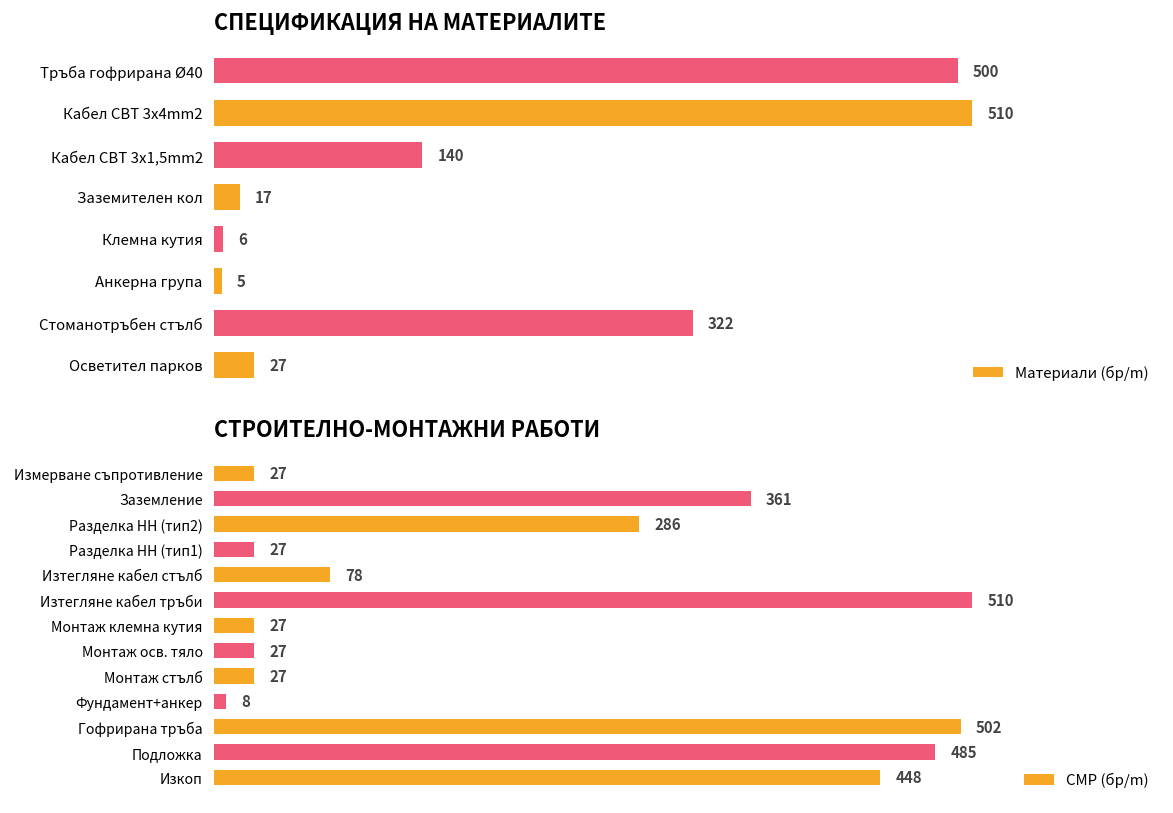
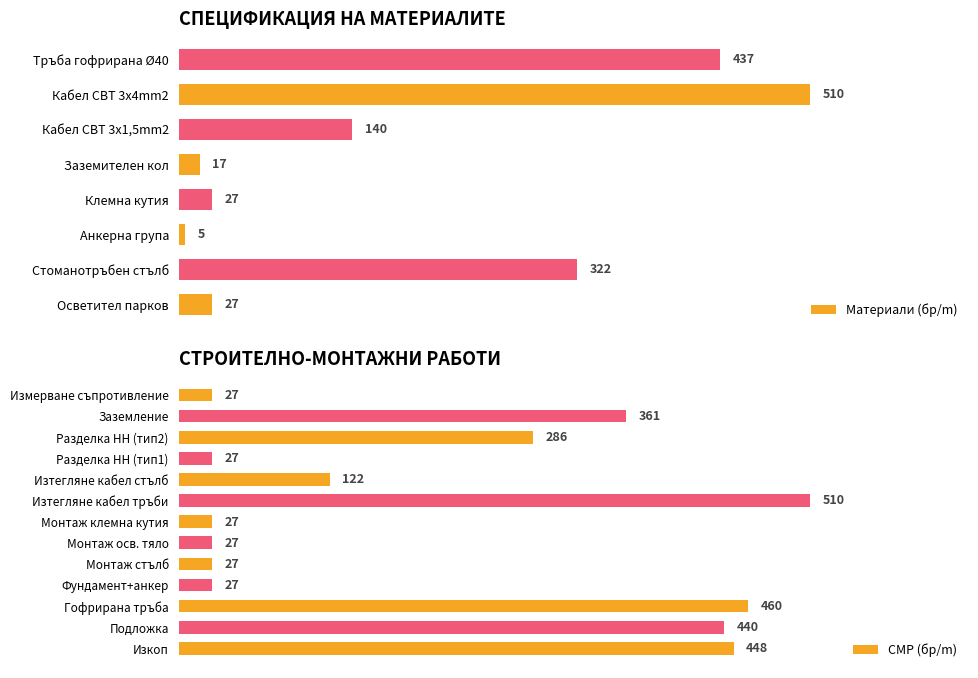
  {
    "СПЕЦИФИКАЦИЯ НА МАТЕРИАЛИТЕ": {
-     "Тръба гофрирана Ø40": 500,
+     "Тръба гофрирана Ø40": 437,
      "Кабел СВТ 3x4mm2": 510,
      "Кабел СВТ 3x1,5mm2": 140,
      "Заземителен кол": 17,
-     "Клемна кутия": 6,
+     "Клемна кутия": 27,
      "Анкерна група": 5,
      "Стоманотръбен стълб": 322,
      "Осветител парков": 27
    },
    "СТРОИТЕЛНО-МОНТАЖНИ РАБОТИ": {
      "Измерване съпротивление": 27,
      "Заземление": 361,
      "Разделка НН (тип2)": 286,
      "Разделка НН (тип1)": 27,
-     "Изтегляне кабел стълб": 78,
+     "Изтегляне кабел стълб": 122,
      "Изтегляне кабел тръби": 510,
      "Монтаж клемна кутия": 27,
      "Монтаж осв. тяло": 27,
      "Монтаж стълб": 27,
-     "Фундамент+анкер": 8,
-     "Гофрирана тръба": 502,
-     "Подложка": 485,
+     "Фундамент+анкер": 27,
+     "Гофрирана тръба": 460,
+     "Подложка": 440,
      "Изкоп": 448
    }
  }
